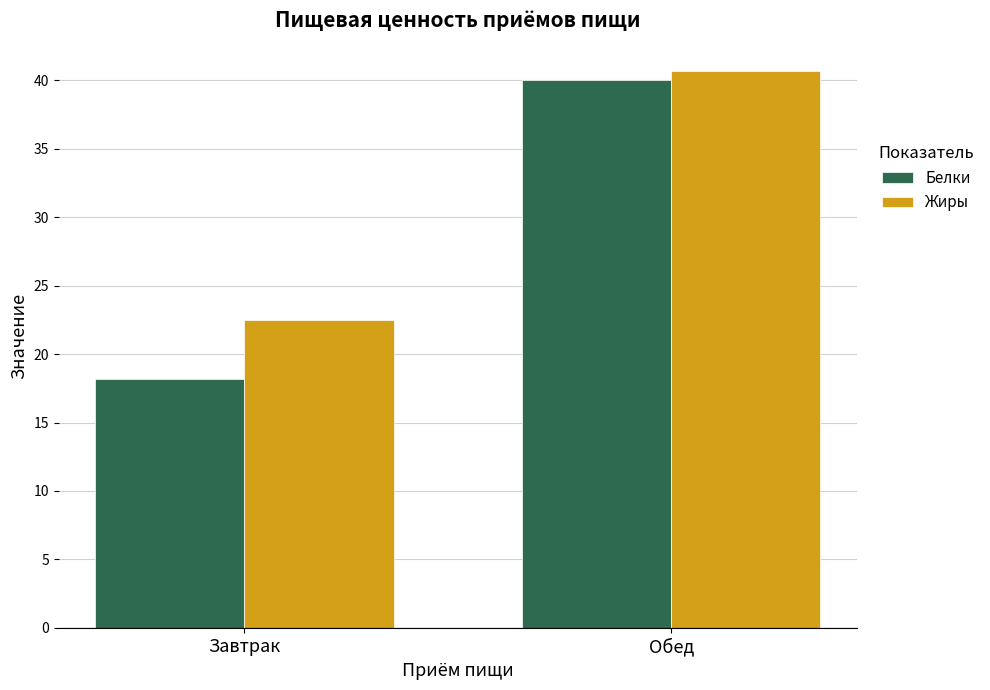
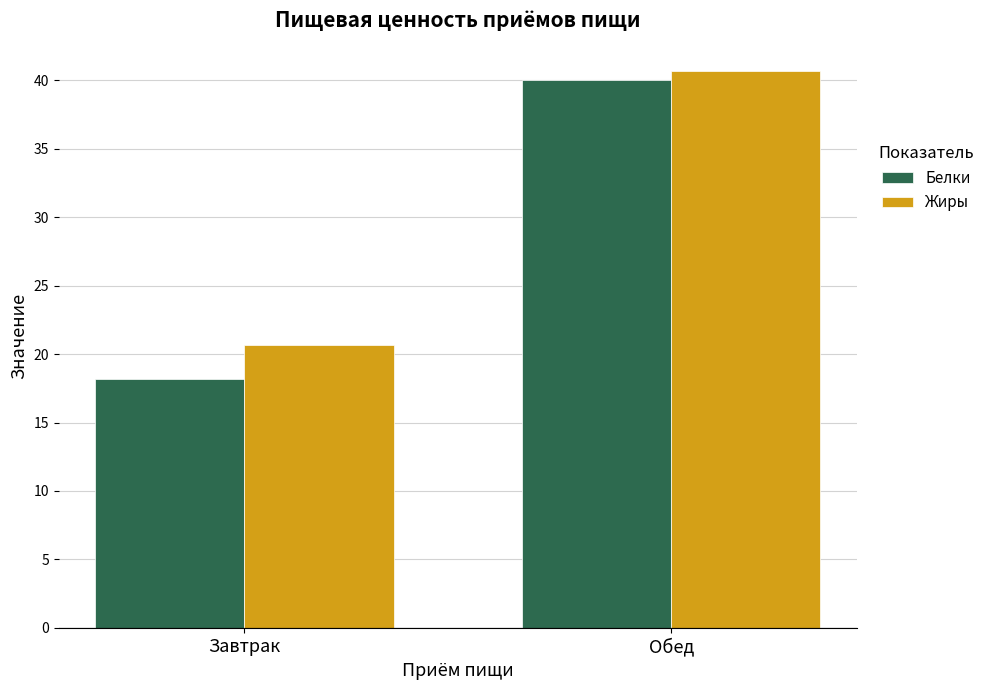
  {
    "Белки": {
      "Завтрак": 18.2,
      "Обед": 40.0
    },
    "Жиры": {
-     "Завтрак": 22.5,
+     "Завтрак": 20.7,
      "Обед": 40.7
    }
  }
